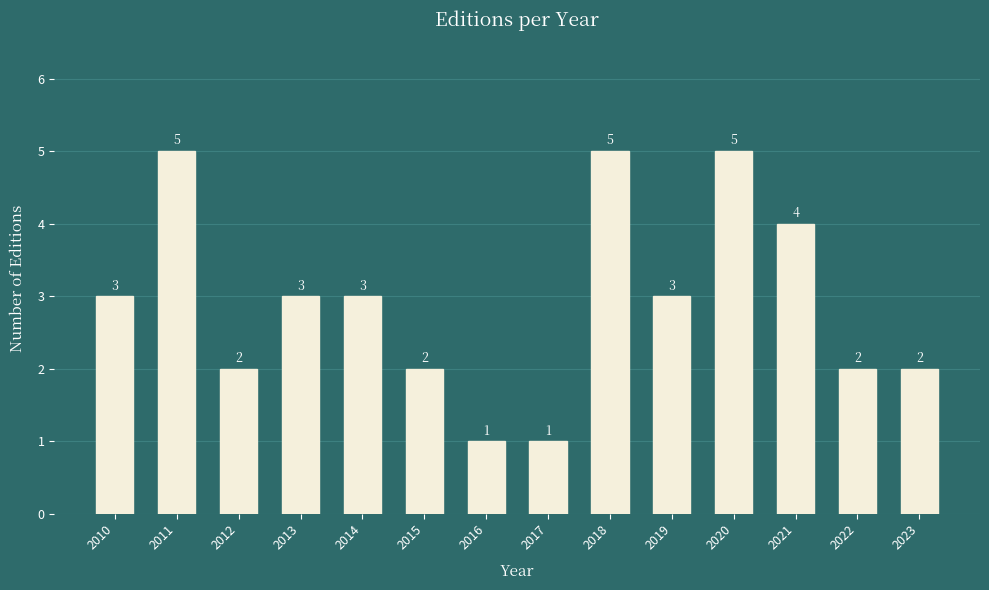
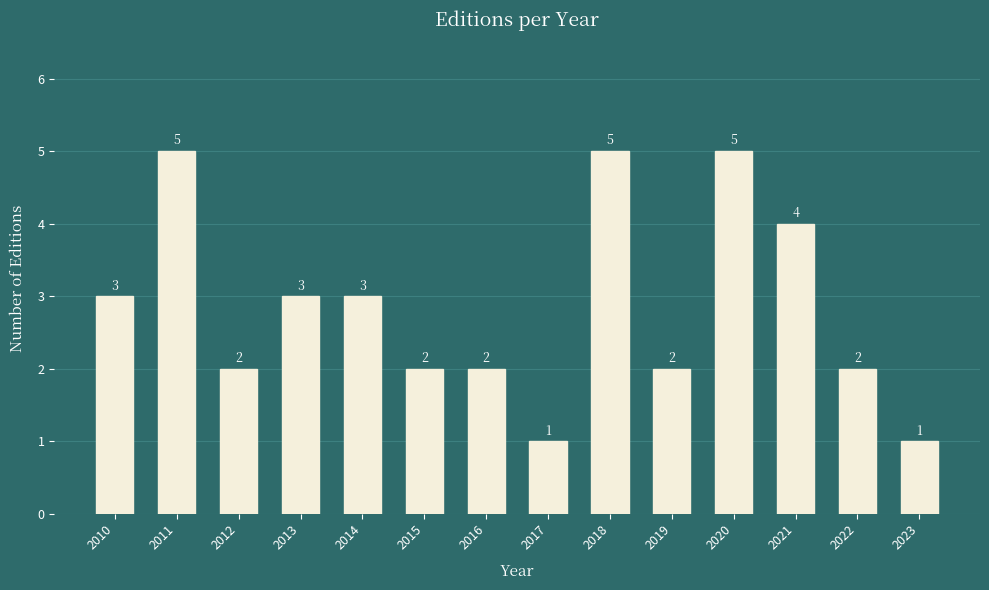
  {
    "2010": 3,
    "2011": 5,
    "2012": 2,
    "2013": 3,
    "2014": 3,
    "2015": 2,
-   "2016": 1,
+   "2016": 2,
    "2017": 1,
    "2018": 5,
-   "2019": 3,
+   "2019": 2,
    "2020": 5,
    "2021": 4,
    "2022": 2,
-   "2023": 2
+   "2023": 1
  }
